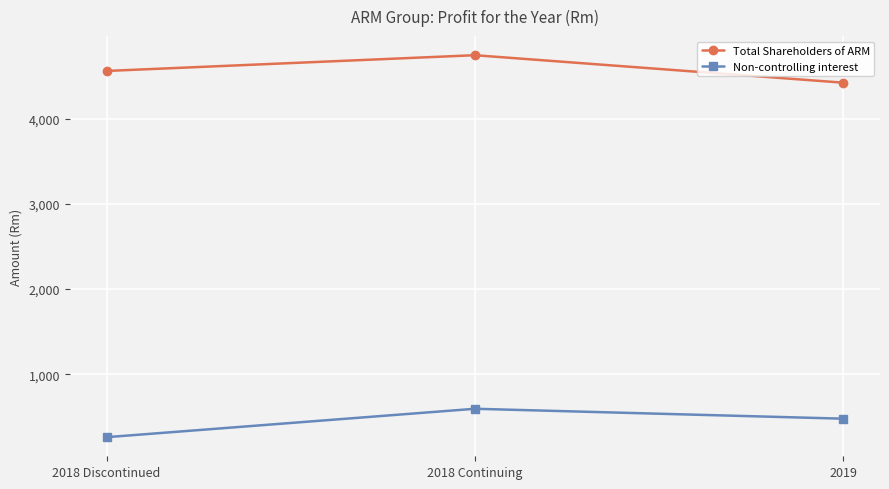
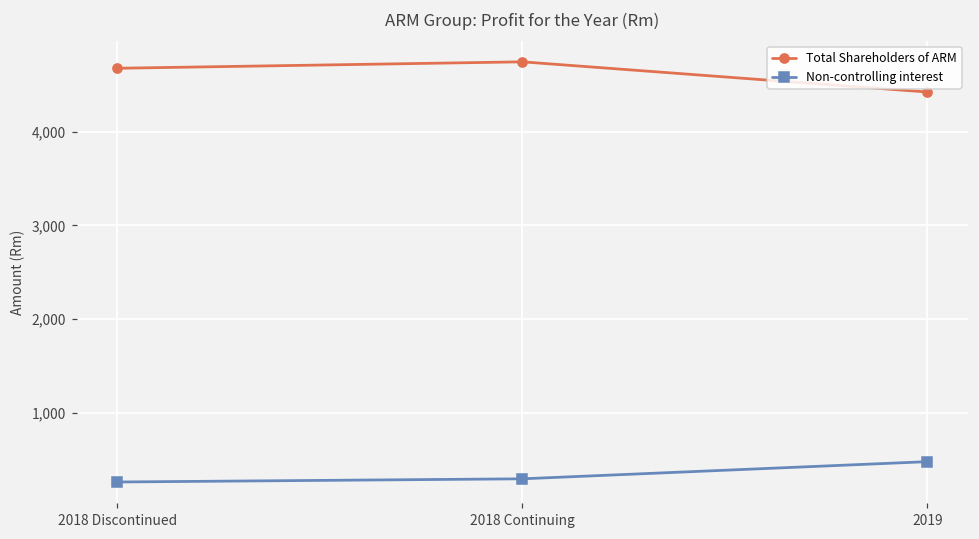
  {
    "Total Shareholders of ARM": {
-     "2018 Discontinued": "4,600",
+     "2018 Discontinued": "4,700",
      "2018 Continuing": "4,700",
      "2019": "4,400"
    },
    "Non-controlling interest": {
      "2018 Discontinued": "300",
-     "2018 Continuing": "600",
+     "2018 Continuing": "300",
      "2019": "500"
    }
  }
